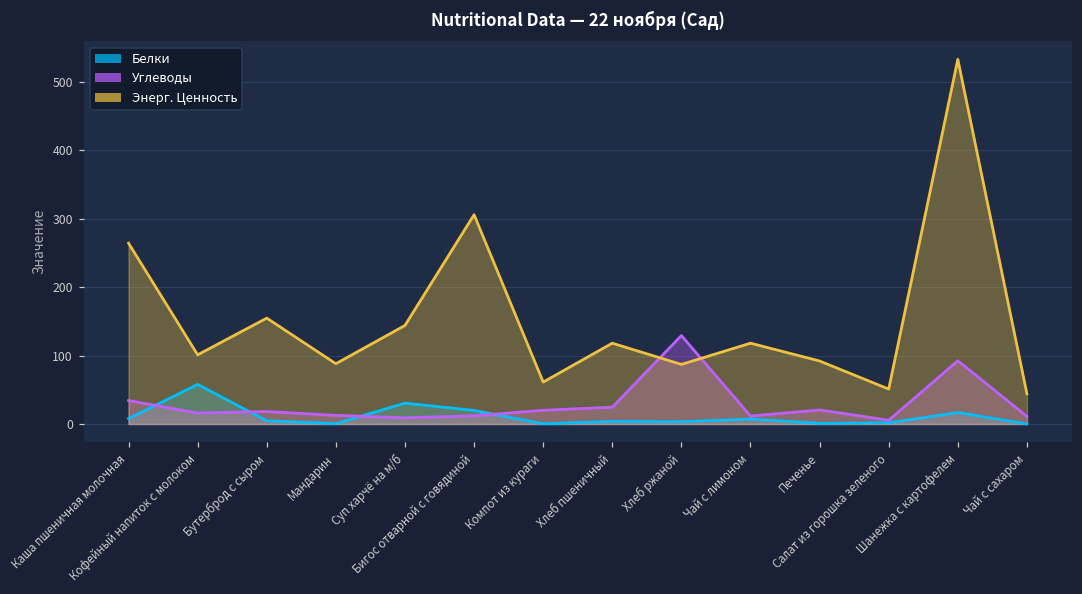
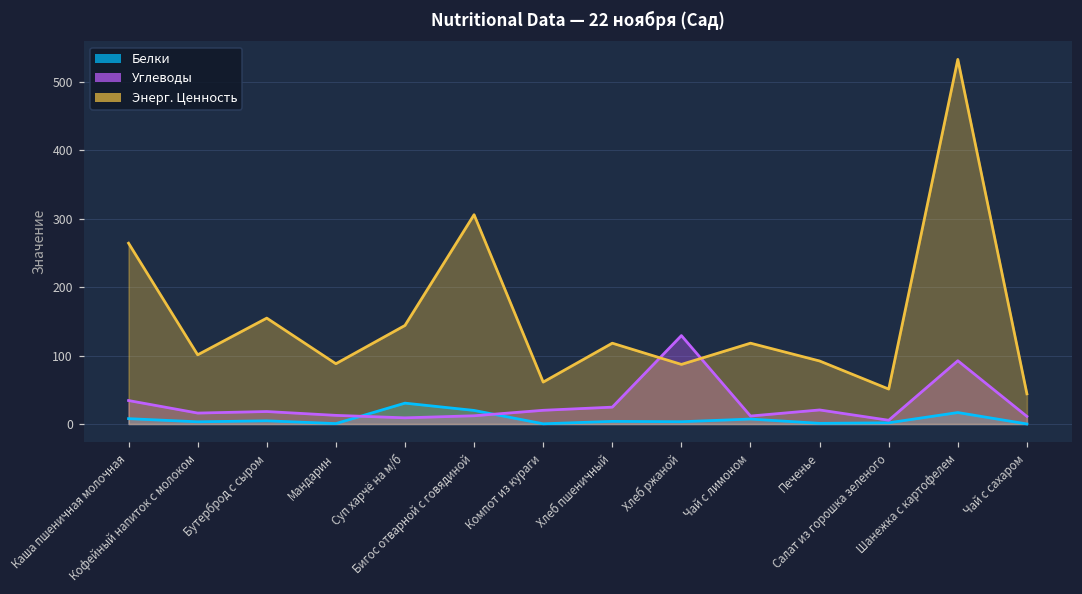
  {
    "Белки": {
      "Каша пшеничная молочная": 10,
-     "Кофейный напиток с молоком": 60,
+     "Кофейный напиток с молоком": 0,
      "Бутерброд с сыром": 0,
      "Мандарин": 0,
      "Суп харчё на м/б": 30,
      "Бигос отварной с говядиной": 20,
      "Компот из кураги": 0,
      "Хлеб пшеничный": 0,
      "Хлеб ржаной": 0,
      "Чай с лимоном": 10,
      "Печенье": 0,
      "Шанежка с картофелем": 20,
      "Чай с сахаром": 0
    },
    "Углеводы": {
      "Каша пшеничная молочная": 30,
      "Кофейный напиток с молоком": 20,
      "Бутерброд с сыром": 20,
      "Мандарин": 10,
      "Суп харчё на м/б": 10,
      "Бигос отварной с говядиной": 10,
      "Компот из кураги": 20,
      "Хлеб пшеничный": 20,
      "Хлеб ржаной": 130,
      "Чай с лимоном": 10,
      "Печенье": 20,
      "Шанежка с картофелем": 90,
      "Чай с сахаром": 10
    },
    "Энерг. Ценность": {
      "Каша пшеничная молочная": 260,
      "Кофейный напиток с молоком": 100,
      "Бутерброд с сыром": 150,
      "Мандарин": 90,
      "Суп харчё на м/б": 140,
      "Бигос отварной с говядиной": 310,
      "Компот из кураги": 60,
      "Хлеб пшеничный": 120,
      "Хлеб ржаной": 90,
      "Чай с лимоном": 120,
      "Печенье": 90,
      "Салат из горошка зеленого": 50,
      "Шанежка с картофелем": 530,
      "Чай с сахаром": 40
    }
  }
